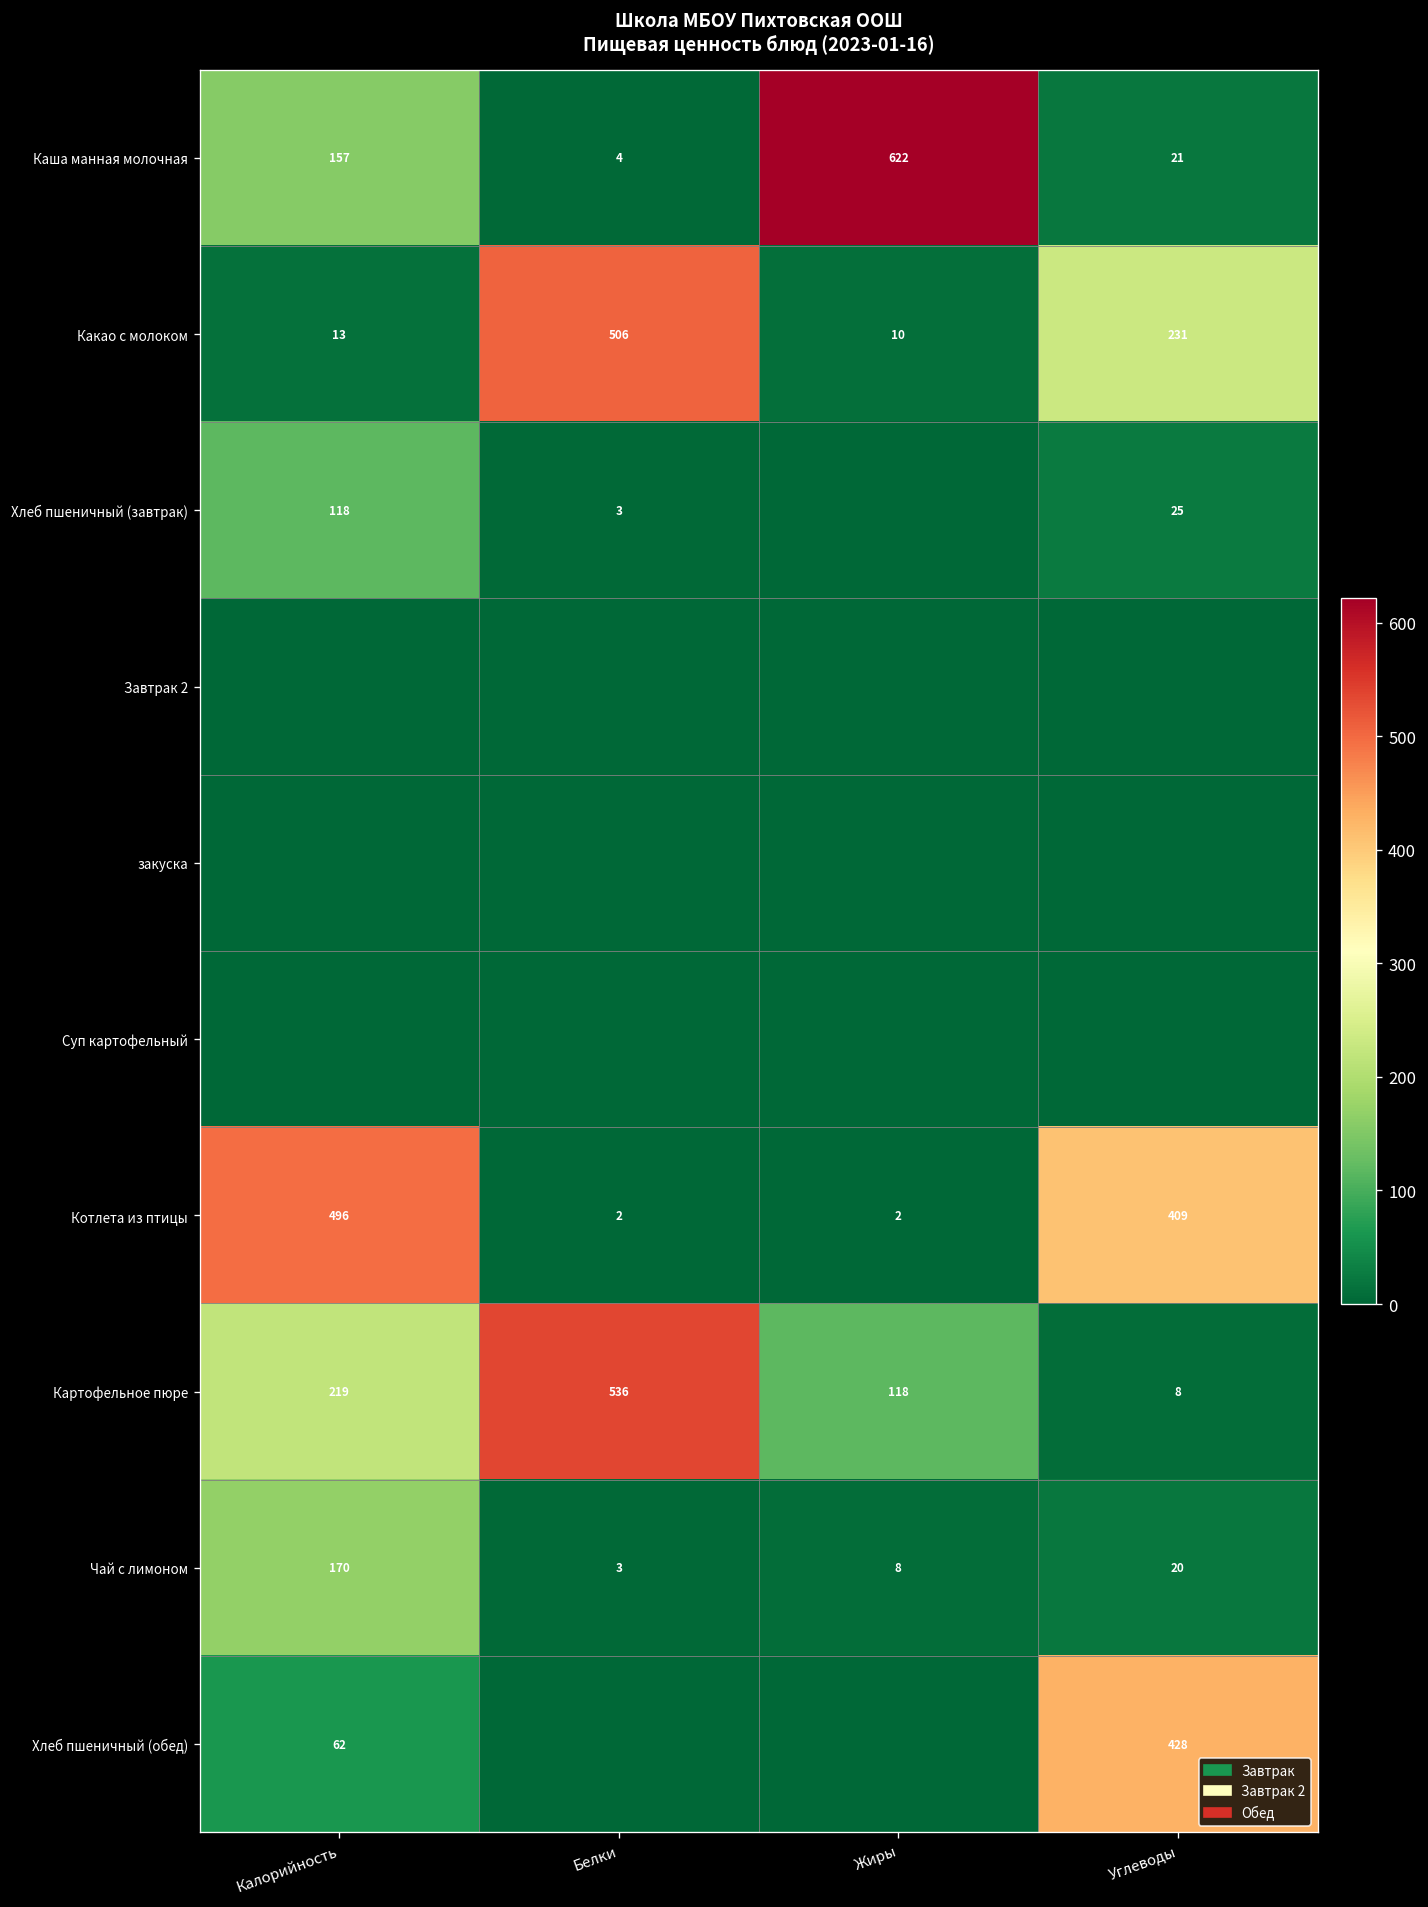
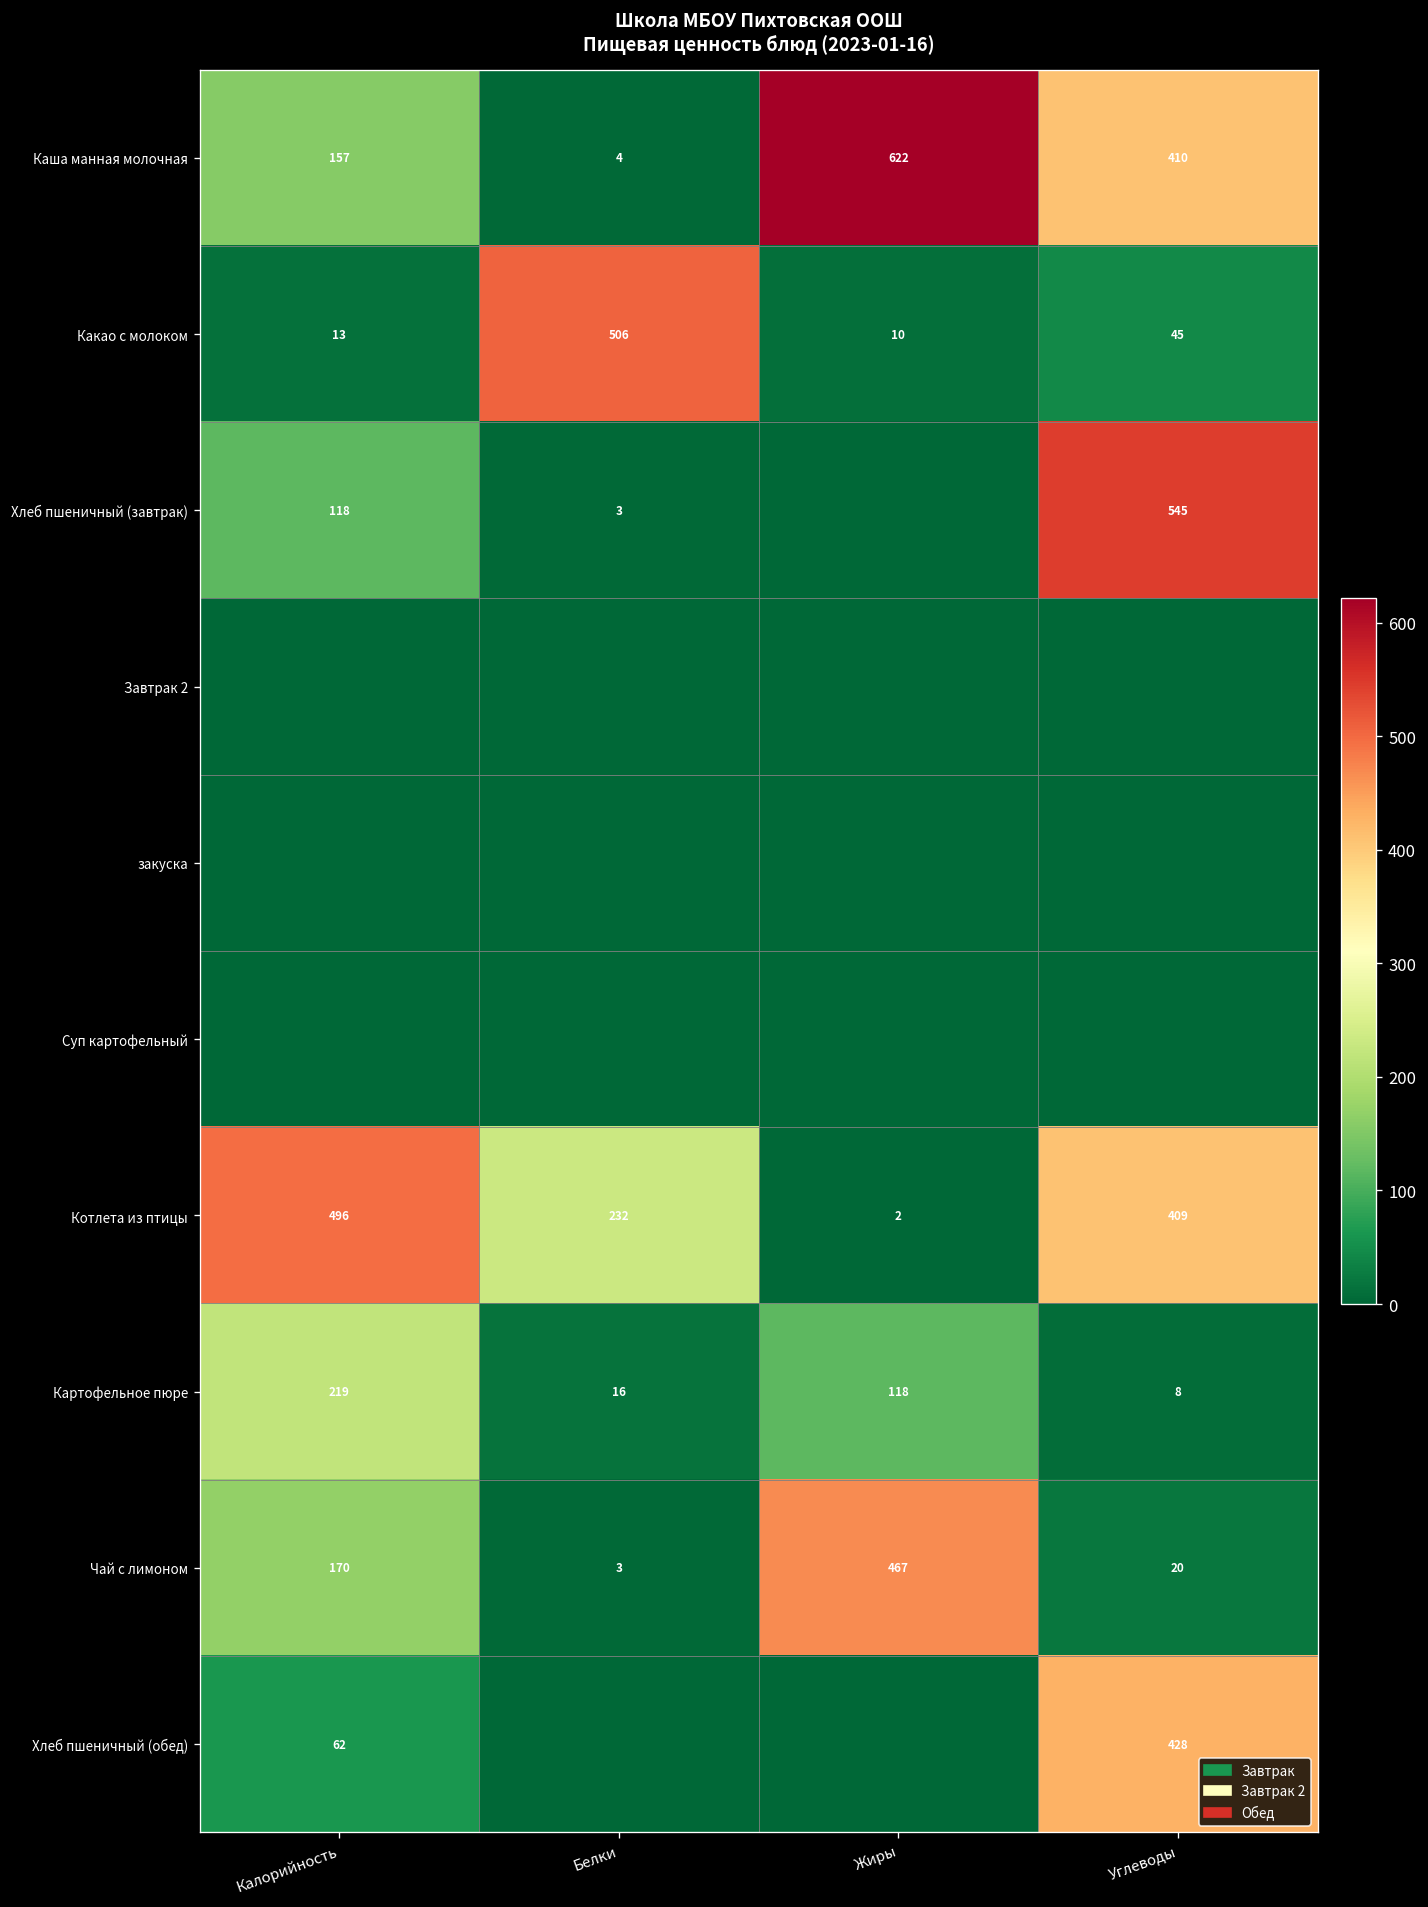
  {
    "Каша манная молочная": {
      "Калорийность": 157,
      "Белки": 4,
      "Жиры": 622,
-     "Углеводы": 21
+     "Углеводы": 410
    },
    "Какао с молоком": {
      "Калорийность": 13,
      "Белки": 506,
      "Жиры": 10,
-     "Углеводы": 231
+     "Углеводы": 45
    },
    "Хлеб пшеничный (завтрак)": {
      "Калорийность": 118,
      "Белки": 3,
-     "Углеводы": 25
+     "Углеводы": 545
    },
    "Котлета из птицы": {
      "Калорийность": 496,
-     "Белки": 2,
+     "Белки": 232,
      "Жиры": 2,
      "Углеводы": 409
    },
    "Картофельное пюре": {
      "Калорийность": 219,
-     "Белки": 536,
+     "Белки": 16,
      "Жиры": 118,
      "Углеводы": 8
    },
    "Чай с лимоном": {
      "Калорийность": 170,
      "Белки": 3,
-     "Жиры": 8,
+     "Жиры": 467,
      "Углеводы": 20
    },
    "Хлеб пшеничный (обед)": {
      "Калорийность": 62,
      "Углеводы": 428
    }
  }
